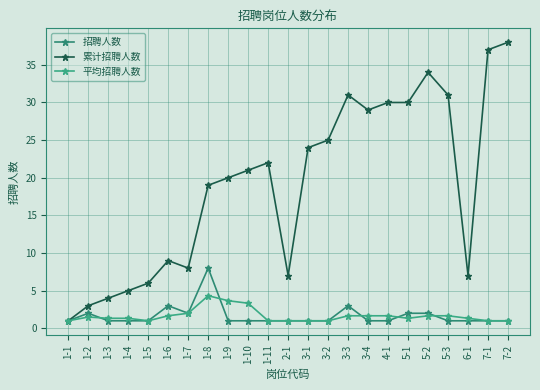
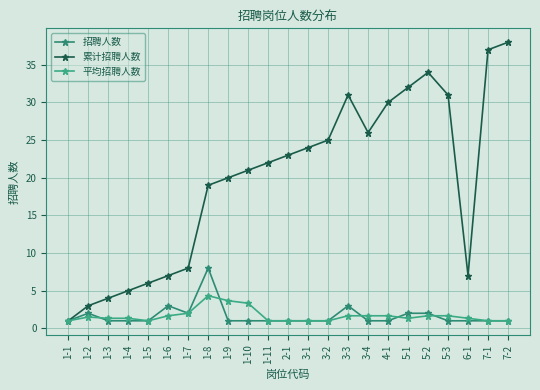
  {
    "累计招聘人数": {
      "1-2": 3,
      "1-3": 4,
      "1-4": 5,
      "1-5": 6,
-     "1-6": 9,
+     "1-6": 7,
      "1-7": 8,
      "1-8": 19,
      "1-9": 20,
      "1-10": 21,
      "1-11": 22,
-     "2-1": 7,
+     "2-1": 23,
      "3-1": 24,
      "3-2": 25,
      "3-3": 31,
-     "3-4": 29,
+     "3-4": 26,
      "4-1": 30,
-     "5-1": 30,
+     "5-1": 32,
      "5-2": 34,
      "5-3": 31,
      "6-1": 7,
      "7-1": 37,
      "7-2": 38
    }
  }
